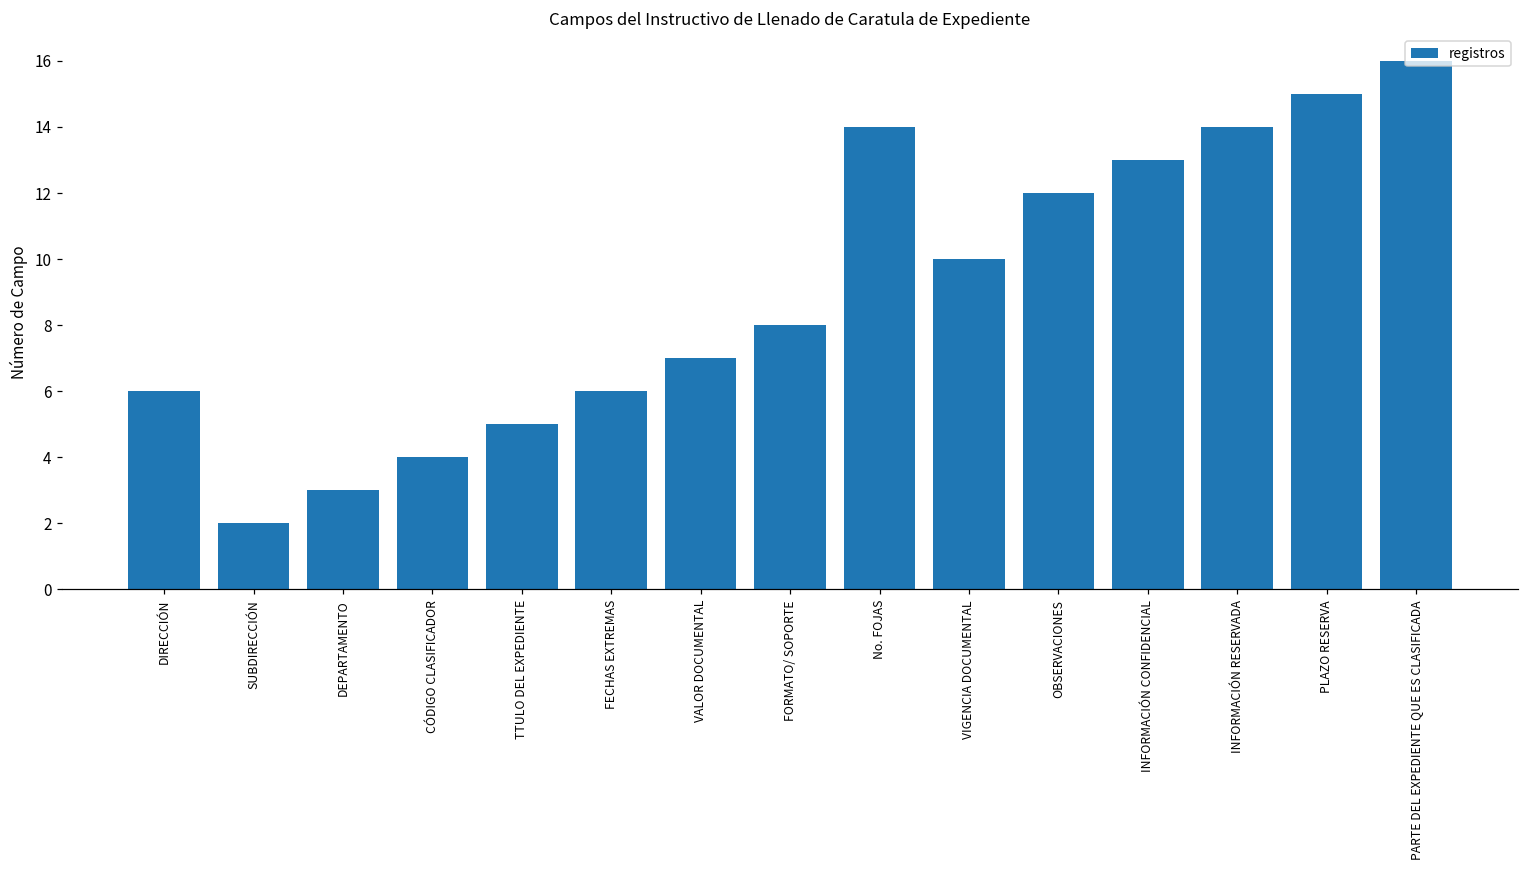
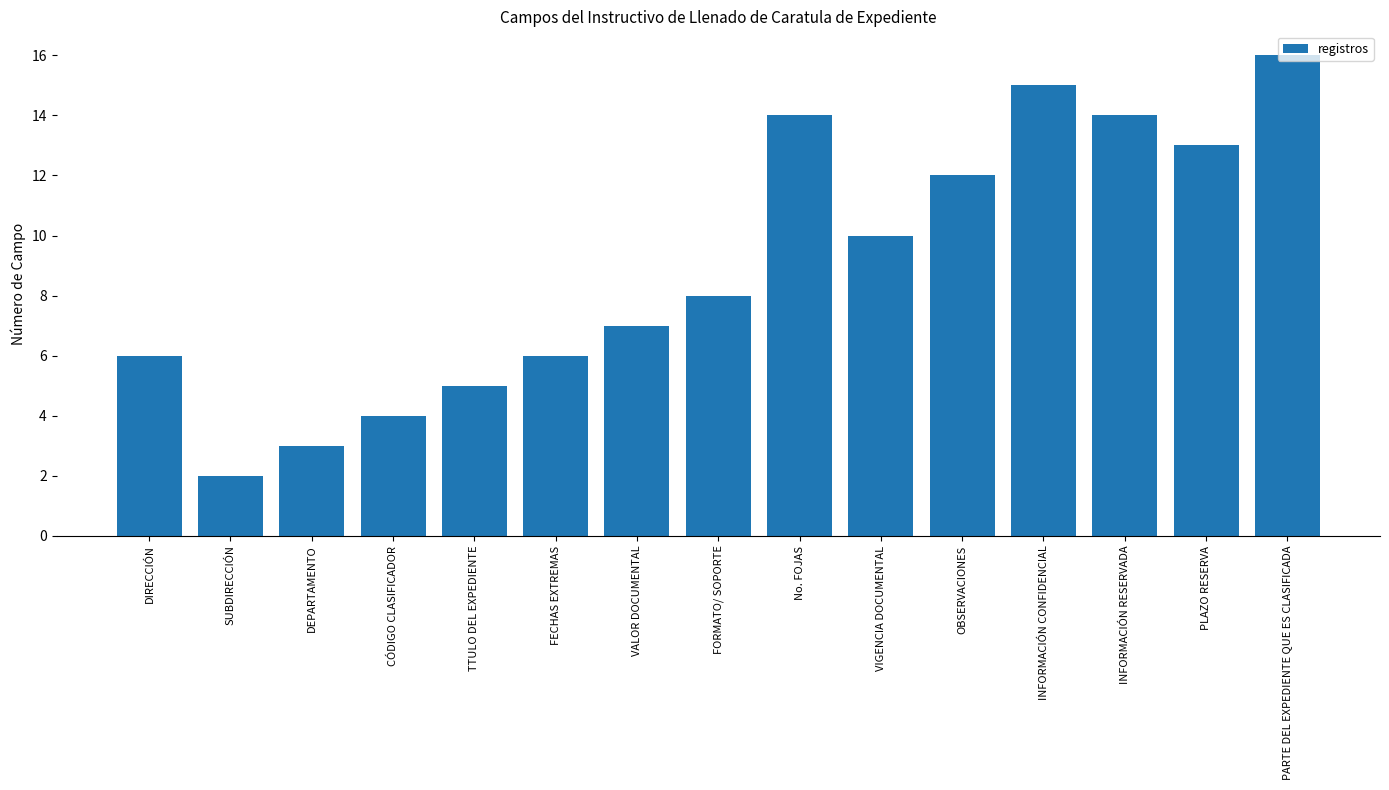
  {
    "DIRECCIÓN": 6,
    "SUBDIRECCIÓN": 2,
    "DEPARTAMENTO": 3,
    "CÓDIGO CLASIFICADOR": 4,
    "TTULO DEL EXPEDIENTE": 5,
    "FECHAS EXTREMAS": 6,
    "VALOR DOCUMENTAL": 7,
    "FORMATO/ SOPORTE": 8,
    "No. FOJAS": 14,
    "VIGENCIA DOCUMENTAL": 10,
    "OBSERVACIONES": 12,
-   "INFORMACIÓN CONFIDENCIAL": 13,
+   "INFORMACIÓN CONFIDENCIAL": 15,
    "INFORMACIÓN RESERVADA": 14,
-   "PLAZO RESERVA": 15
+   "PLAZO RESERVA": 13
  }
